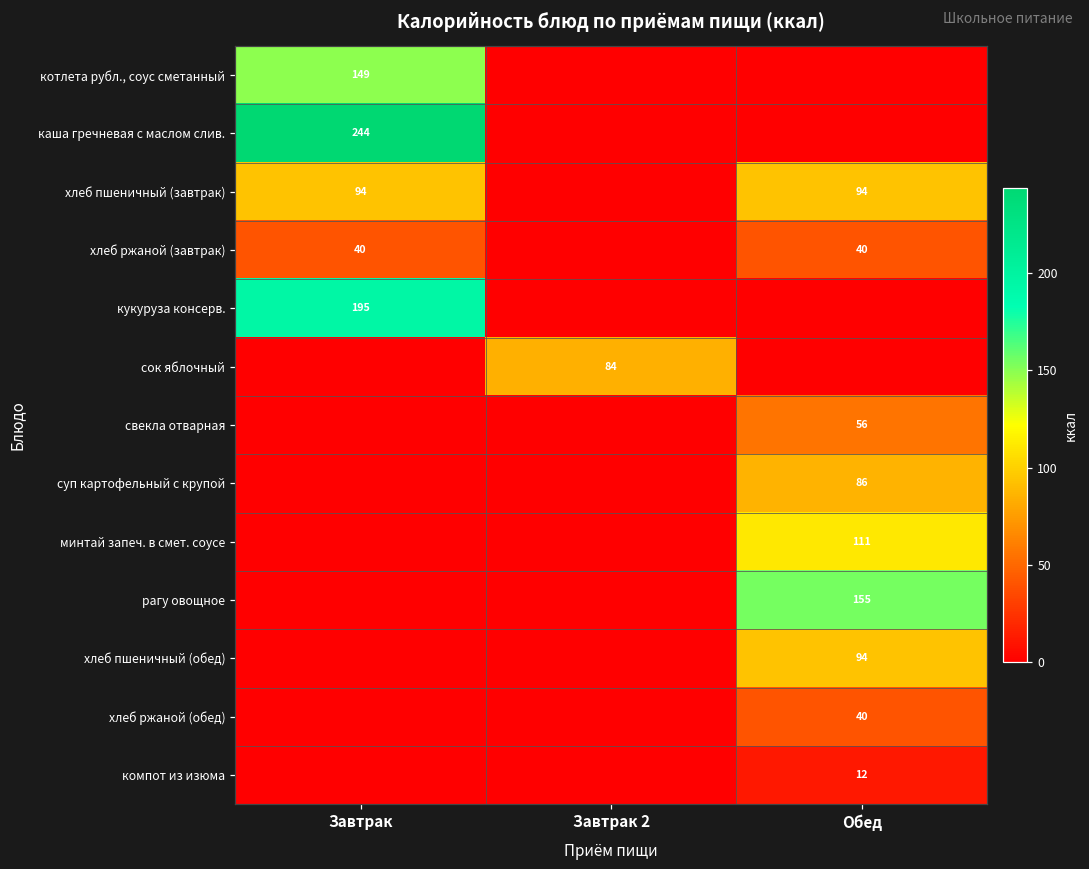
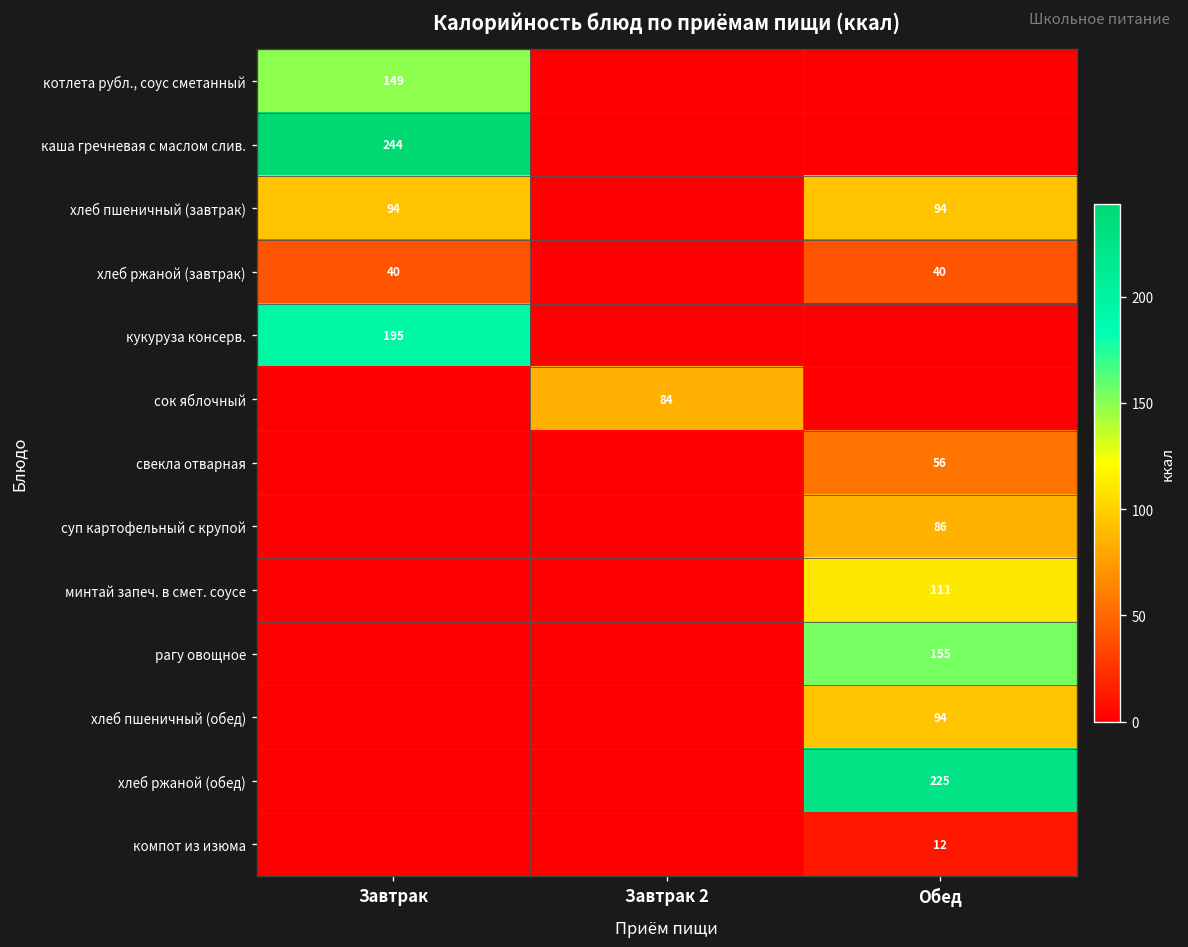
  {
    "хлеб ржаной (обед)": {
-     "Обед": 40
+     "Обед": 225
    }
  }
